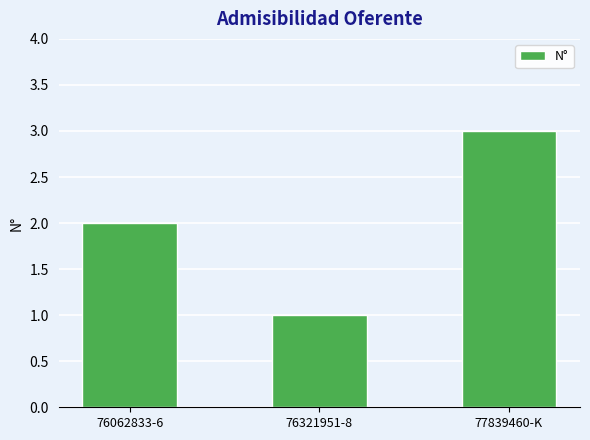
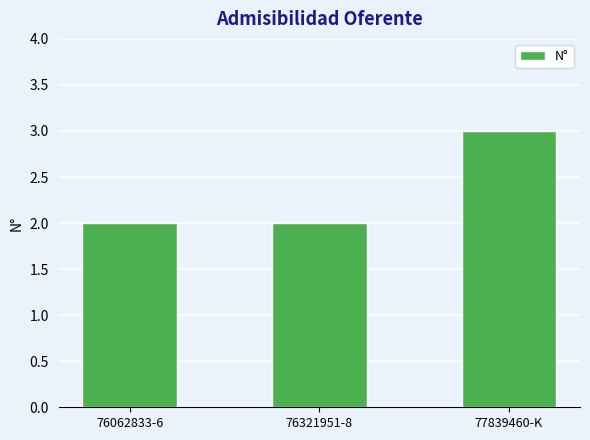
  {
    "76062833-6": 2,
-   "76321951-8": 1,
+   "76321951-8": 2,
    "77839460-K": 3
  }
